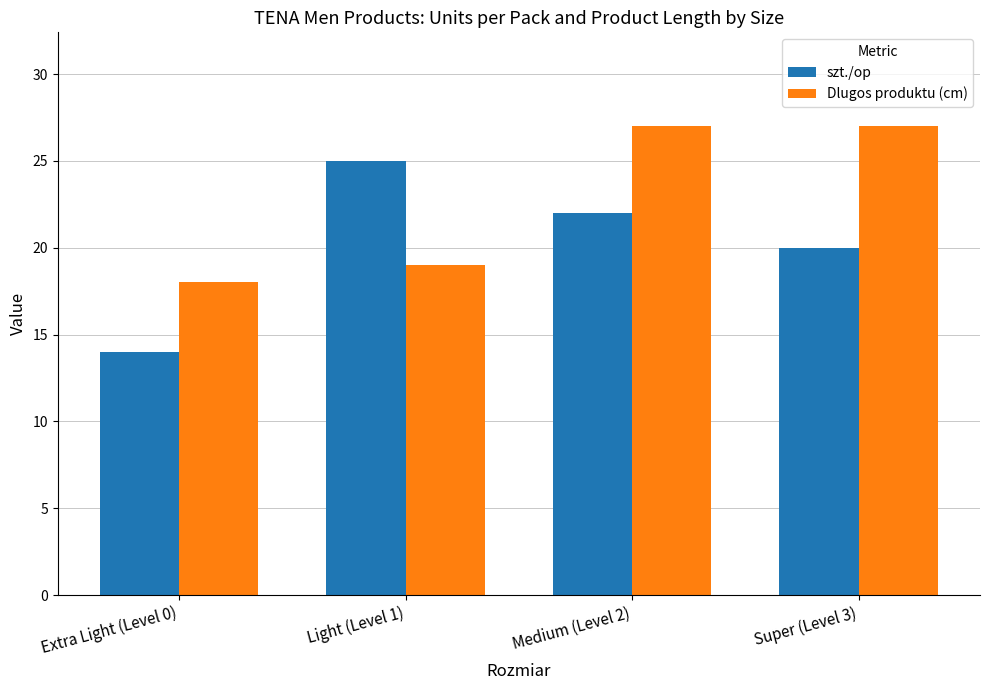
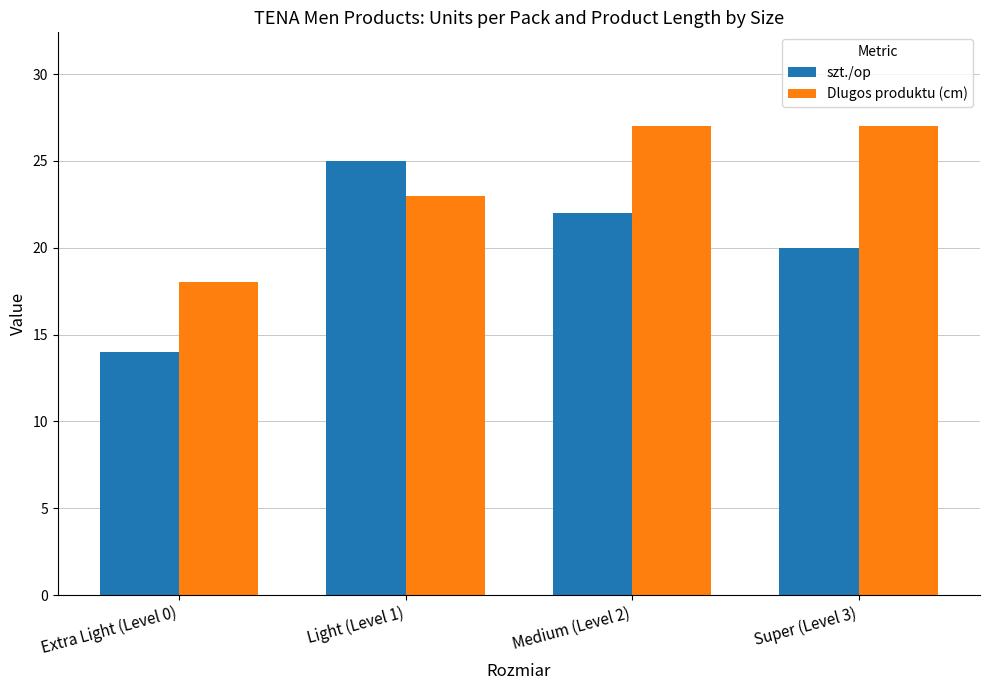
  {
    "szt./op": {
      "Extra Light (Level 0)": 14,
      "Light (Level 1)": 25,
      "Medium (Level 2)": 22,
      "Super (Level 3)": 20
    },
    "Dlugos produktu (cm)": {
      "Extra Light (Level 0)": 18,
-     "Light (Level 1)": 19,
+     "Light (Level 1)": 23,
      "Medium (Level 2)": 27,
      "Super (Level 3)": 27
    }
  }
